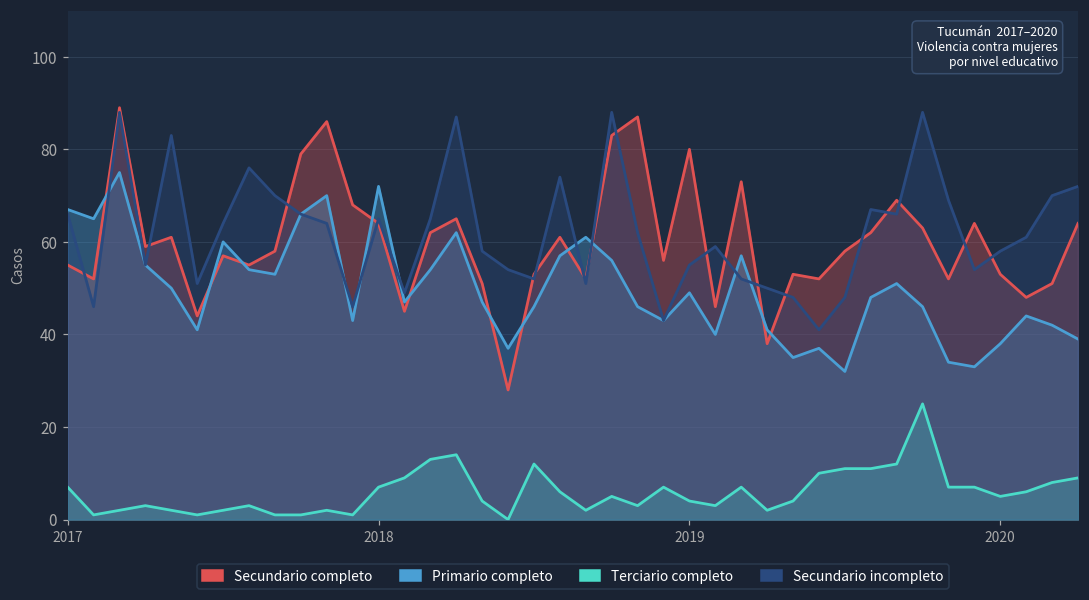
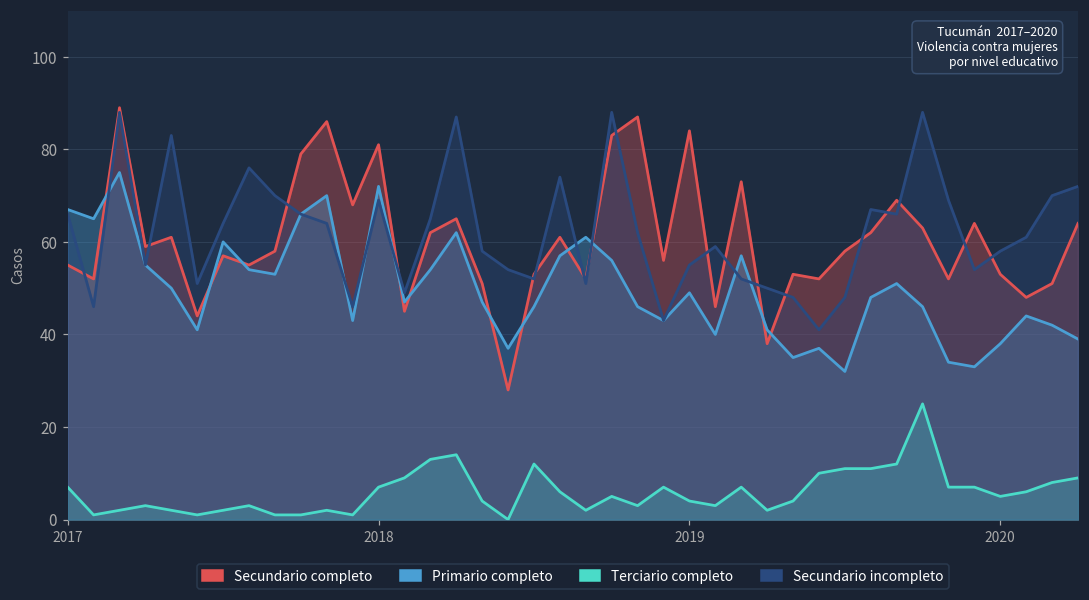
  {
    "Secundario completo": {
      "2017": 55,
-     "2018": 64,
-     "2019": 80,
+     "2018": 81,
+     "2019": 84,
      "2020": 53
    },
    "Secundario incompleto": {
      "2017": 66,
-     "2018": 65,
+     "2018": 69,
      "2019": 55,
      "2020": 58
    }
  }
